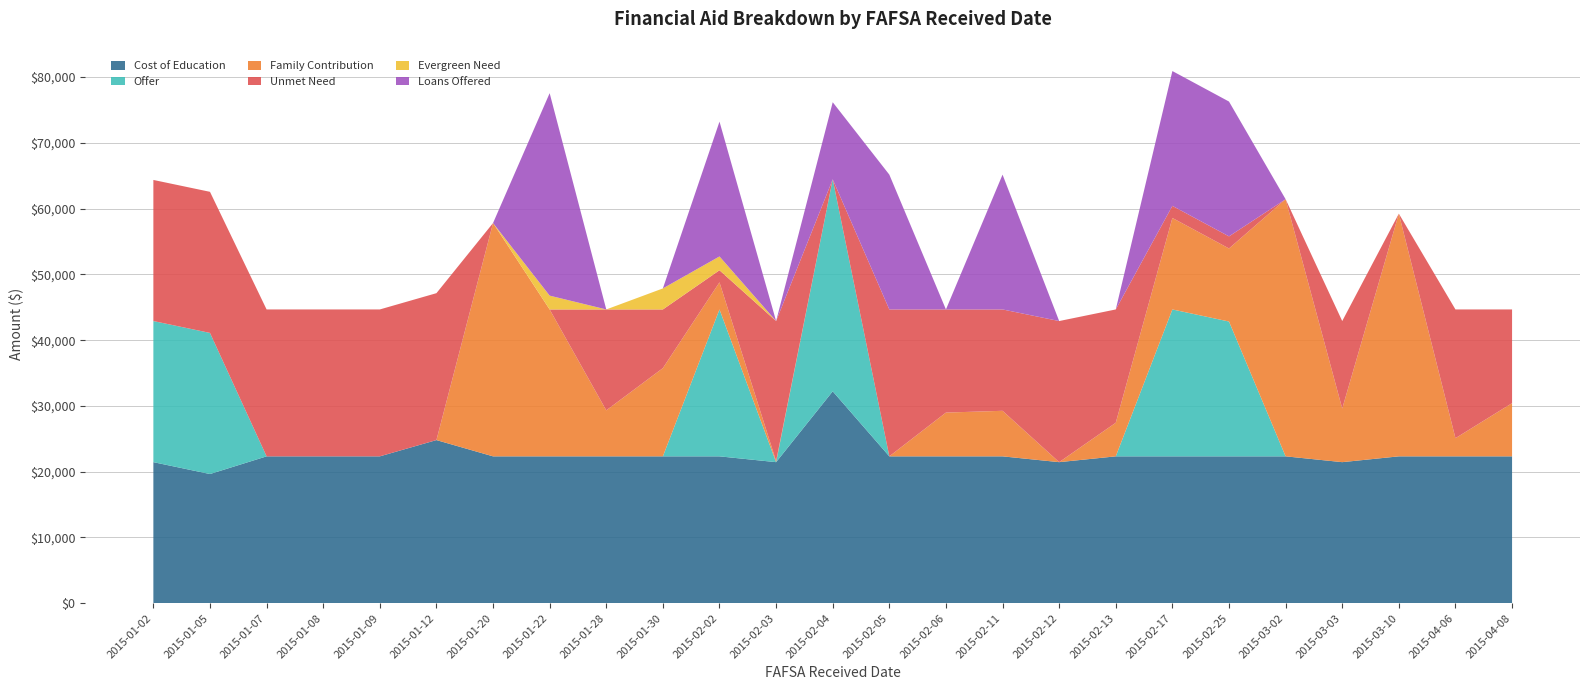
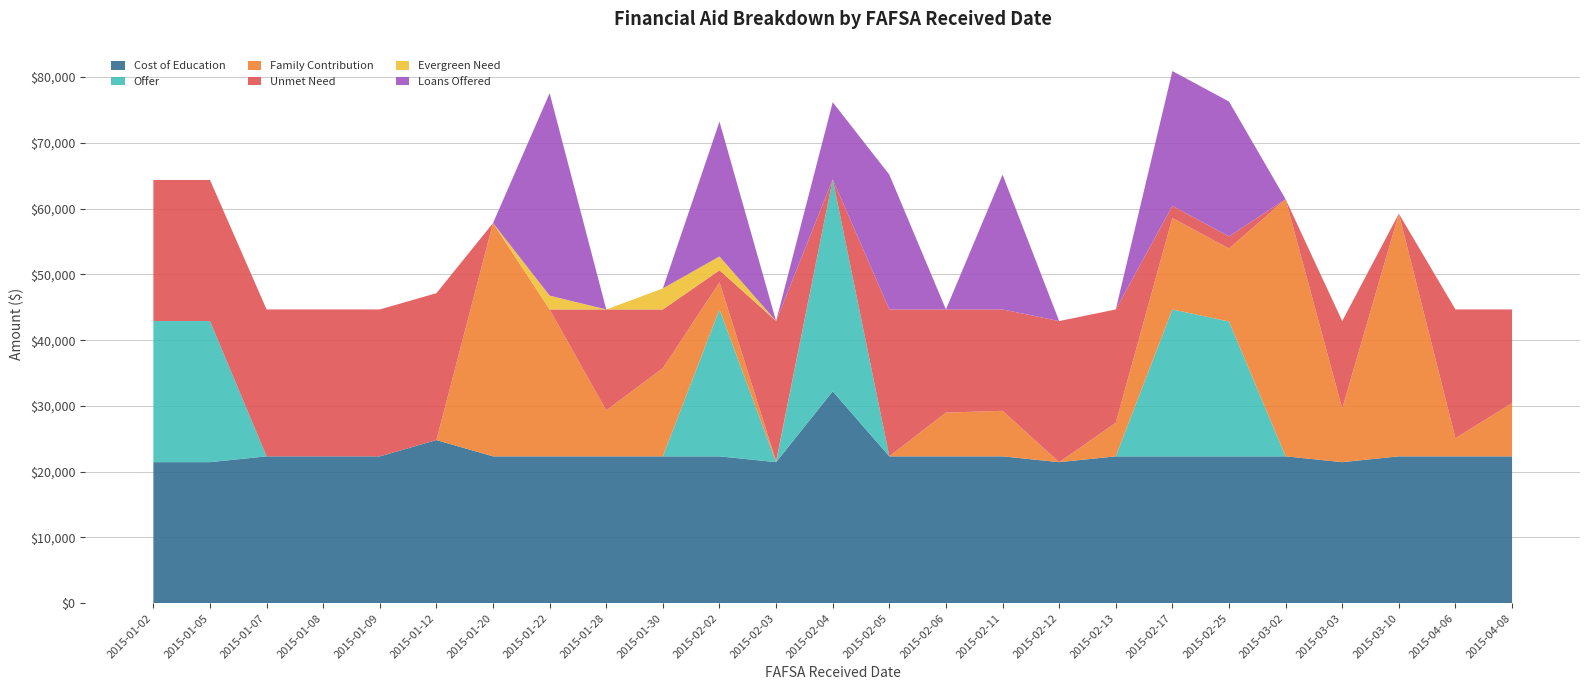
  {
    "Cost of Education": {
      "2015-01-02": "$21,000",
-     "2015-01-05": "$20,000",
+     "2015-01-05": "$21,000",
      "2015-02-02": "$22,000",
      "2015-02-04": "$32,000",
      "2015-02-17": "$22,000",
      "2015-02-25": "$22,000"
    },
    "Offer": {
      "2015-02-02": "$22,000",
      "2015-02-17": "$22,000",
      "2015-02-25": "$21,000"
    },
    "Evergreen Need": {
      "2015-01-22": "$2,000",
      "2015-02-02": "$2,000"
    },
    "Loans Offered": {
      "2015-01-22": "$31,000",
      "2015-02-02": "$21,000",
      "2015-02-04": "$12,000",
      "2015-02-05": "$21,000",
      "2015-02-11": "$21,000",
      "2015-02-17": "$21,000",
      "2015-02-25": "$21,000"
    }
  }
